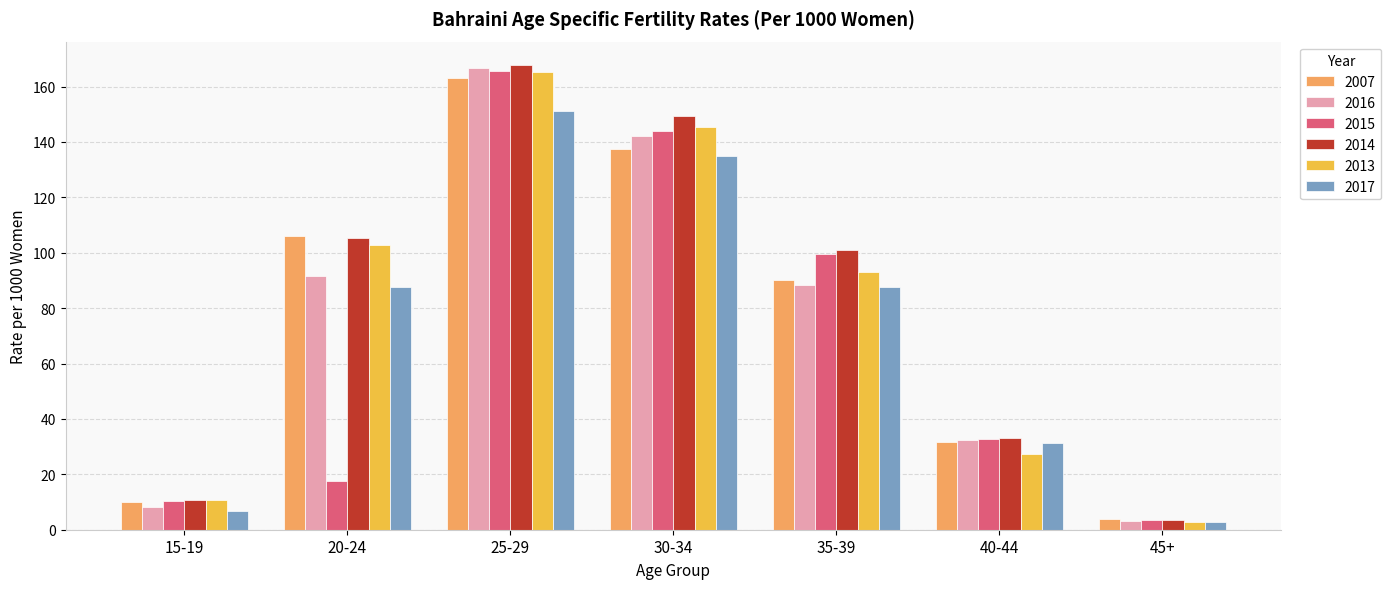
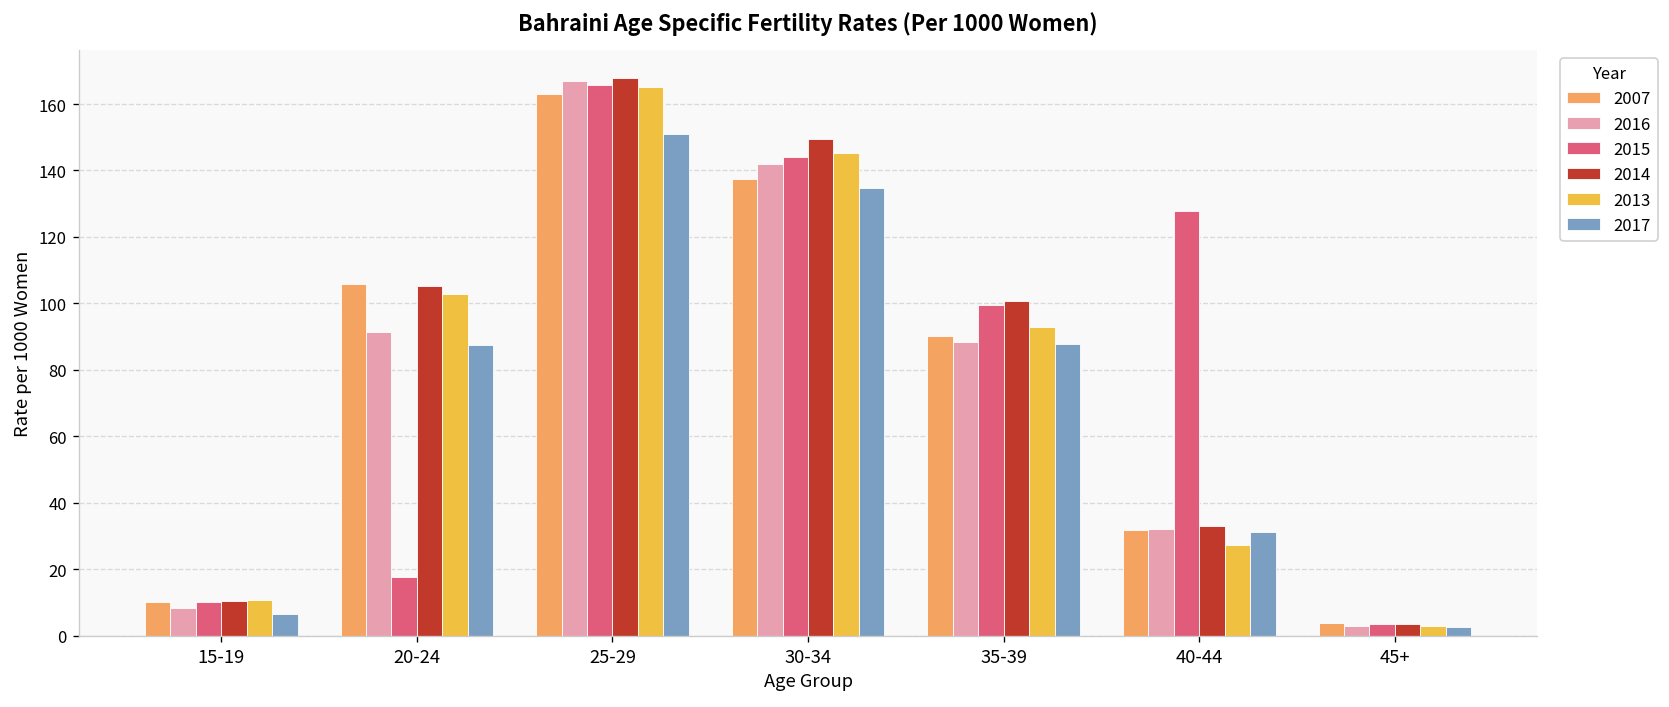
  {
    "2016": {
      "15-19": 8,
      "20-24": 91,
      "25-29": 167,
      "30-34": 142,
      "35-39": 88,
      "40-44": 32,
      "45+": 3
    },
    "2015": {
      "15-19": 10,
      "20-24": 18,
      "25-29": 166,
      "30-34": 144,
      "35-39": 99,
-     "40-44": 33,
+     "40-44": 128,
      "45+": 3
    },
    "2014": {
      "15-19": 11,
      "20-24": 105,
      "25-29": 168,
      "30-34": 149,
      "35-39": 101,
      "40-44": 33,
      "45+": 4
    },
    "2017": {
      "15-19": 7,
      "20-24": 88,
      "25-29": 151,
      "30-34": 135,
      "35-39": 88,
      "40-44": 31,
      "45+": 3
    }
  }
